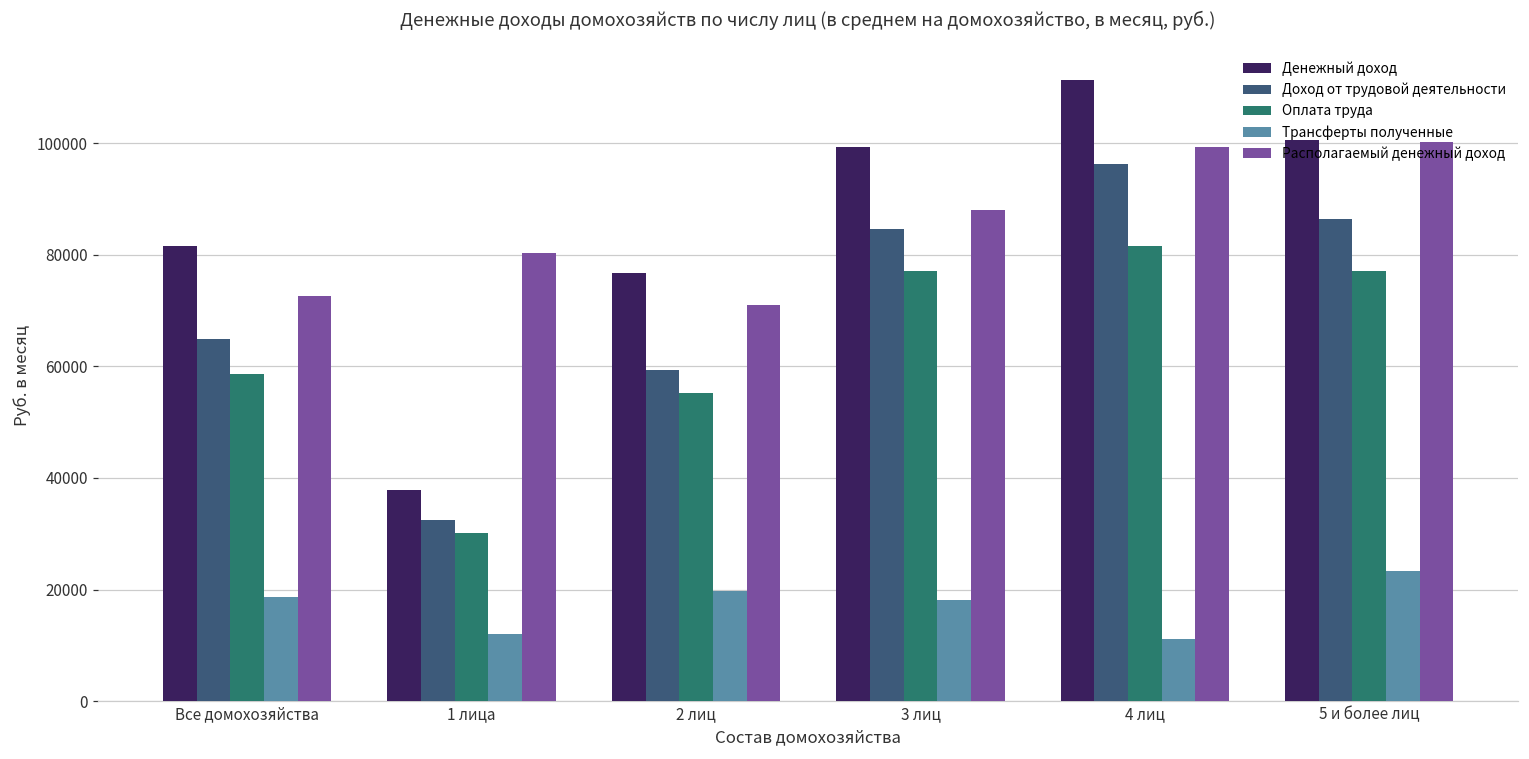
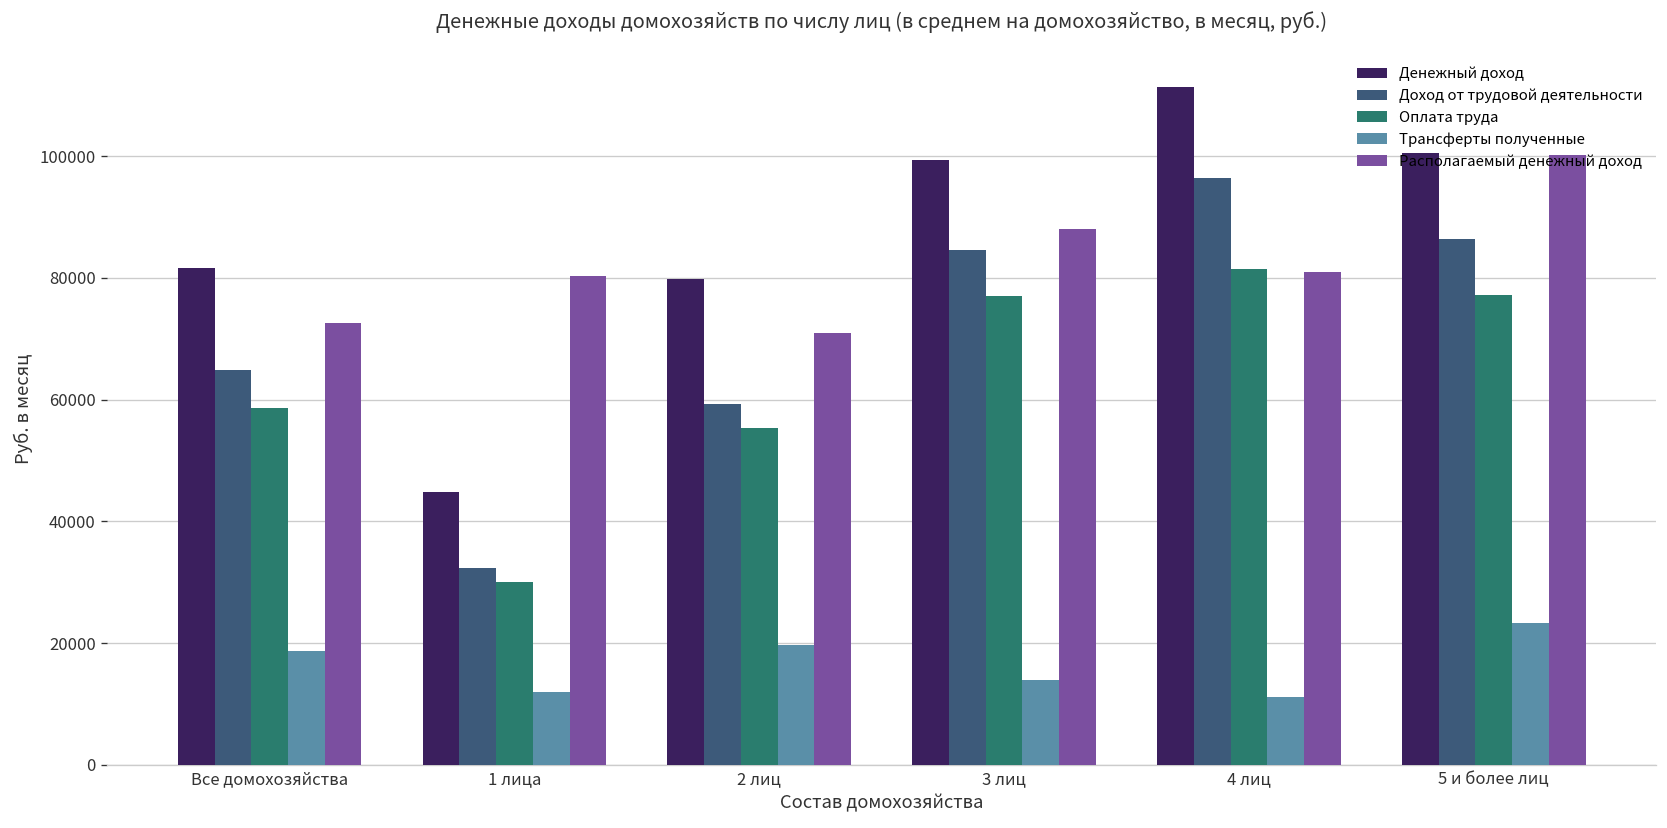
  {
    "Денежный доход": {
      "Все домохозяйства": 82000,
-     "1 лица": 38000,
-     "2 лиц": 77000,
+     "1 лица": 45000,
+     "2 лиц": 80000,
      "3 лиц": 99000,
      "4 лиц": 111000,
      "5 и более лиц": 100000
    },
    "Трансферты полученные": {
      "Все домохозяйства": 19000,
      "1 лица": 12000,
      "2 лиц": 20000,
-     "3 лиц": 18000,
+     "3 лиц": 14000,
      "4 лиц": 11000,
      "5 и более лиц": 23000
    },
    "Располагаемый денежный доход": {
      "Все домохозяйства": 73000,
      "1 лица": 80000,
      "2 лиц": 71000,
      "3 лиц": 88000,
-     "4 лиц": 99000,
+     "4 лиц": 81000,
      "5 и более лиц": 100000
    }
  }
